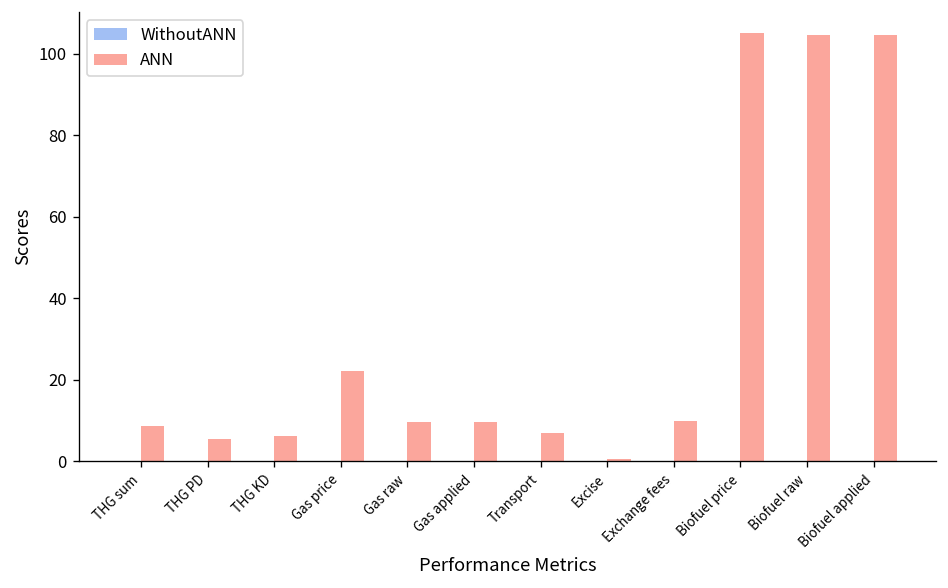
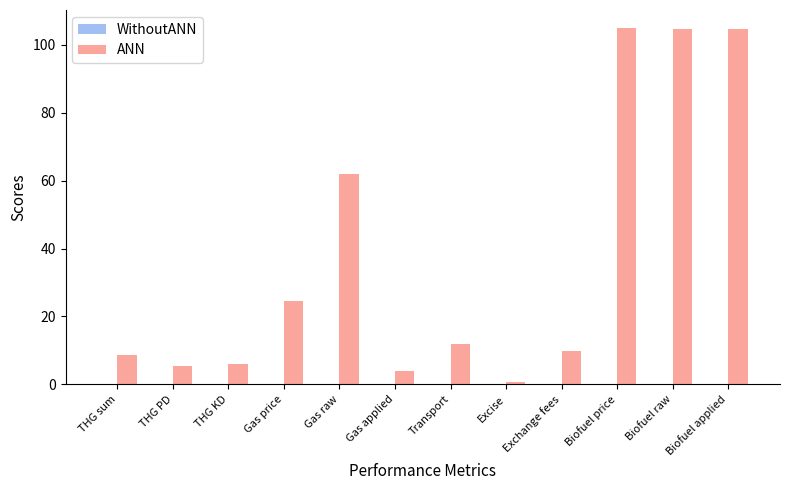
  {
    "WithoutANN": {
      "THG sum": 0,
      "THG PD": 0,
      "THG KD": 0,
      "Gas price": 0,
      "Gas raw": 0,
      "Gas applied": 0,
      "Transport": 0,
      "Excise": 0,
      "Exchange fees": 0,
      "Biofuel price": 0,
      "Biofuel raw": 0,
      "Biofuel applied": 0
    },
    "ANN": {
      "THG sum": 9,
      "THG PD": 6,
      "THG KD": 6,
-     "Gas price": 22,
-     "Gas raw": 10,
-     "Gas applied": 10,
-     "Transport": 7,
+     "Gas price": 25,
+     "Gas raw": 62,
+     "Gas applied": 4,
+     "Transport": 12,
      "Exchange fees": 10,
      "Biofuel price": 105,
      "Biofuel raw": 105,
      "Biofuel applied": 105
    }
  }
